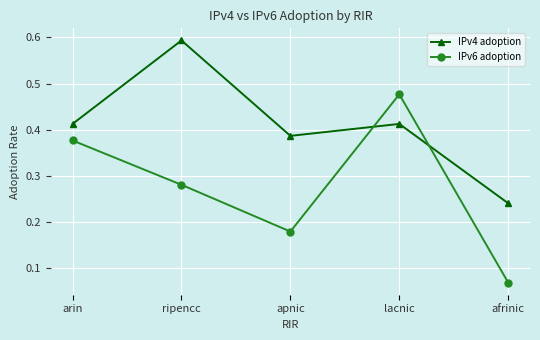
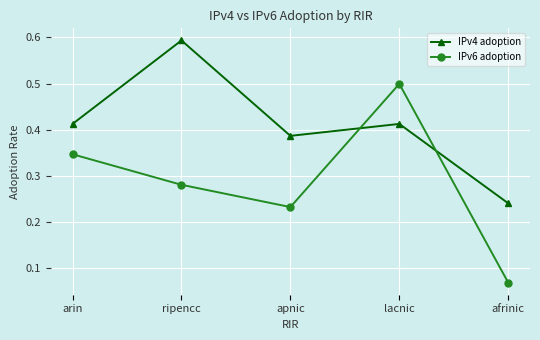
  {
    "IPv4 adoption": {
      "arin": 0.41,
      "ripencc": 0.59,
      "apnic": 0.39,
      "lacnic": 0.41,
      "afrinic": 0.24
    },
    "IPv6 adoption": {
-     "arin": 0.38,
+     "arin": 0.35,
      "ripencc": 0.28,
-     "apnic": 0.18,
-     "lacnic": 0.48,
+     "apnic": 0.23,
+     "lacnic": 0.50,
      "afrinic": 0.07
    }
  }
